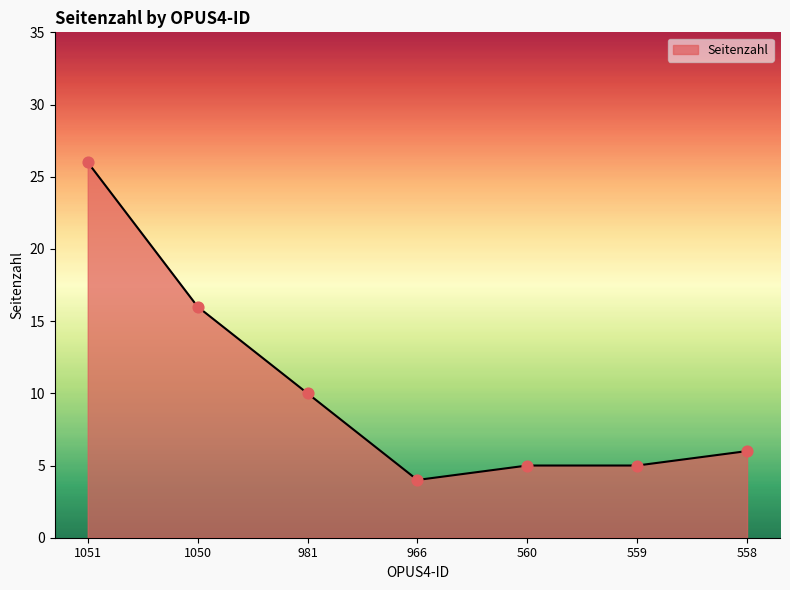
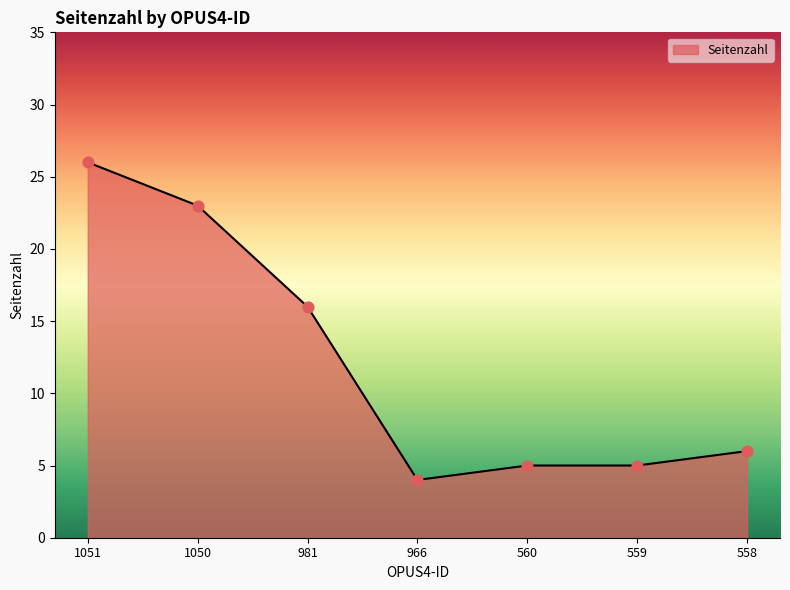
  {
    "1051": 26,
-   "1050": 16,
-   "981": 10,
+   "1050": 23,
+   "981": 16,
    "966": 4,
    "560": 5,
    "559": 5,
    "558": 6
  }
